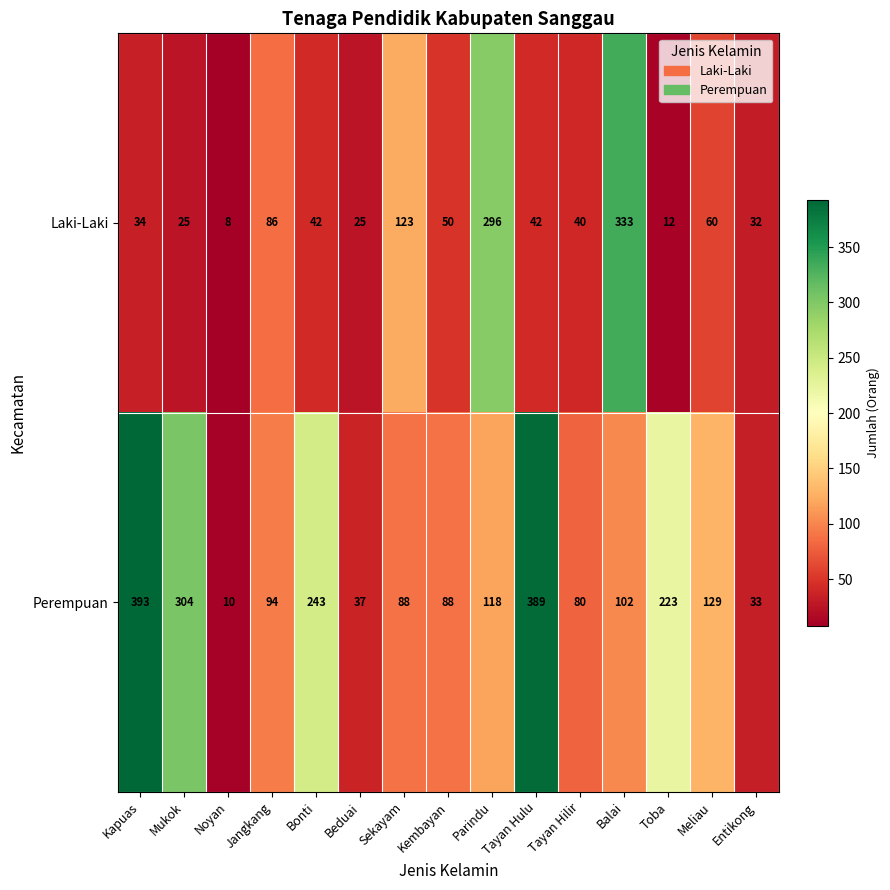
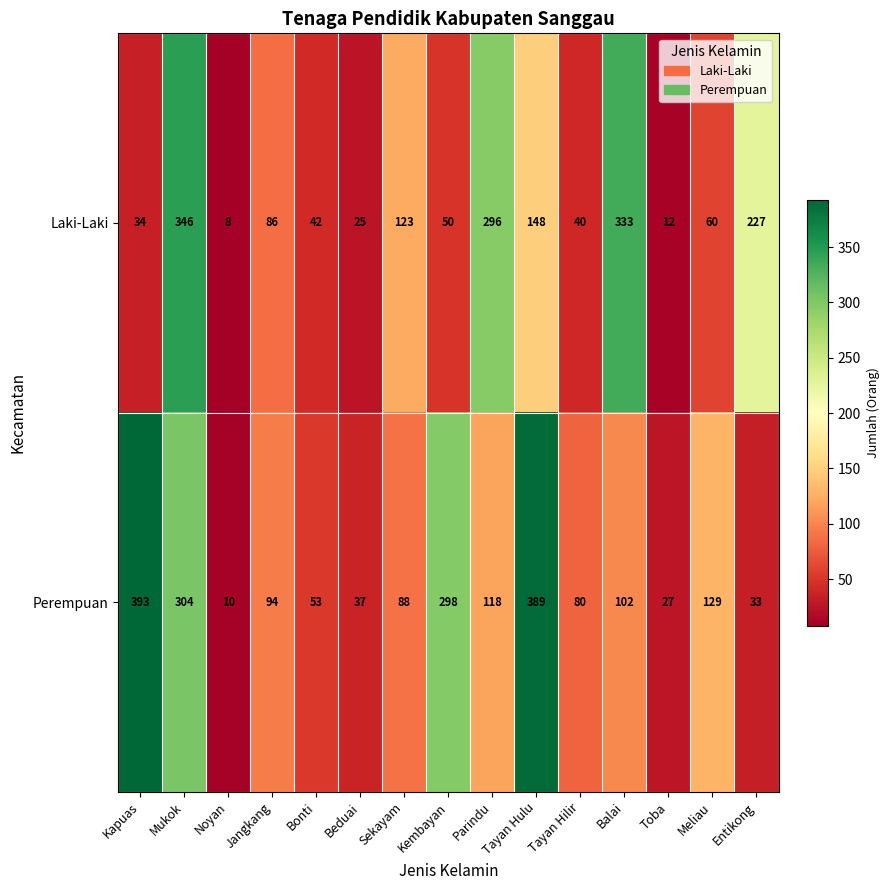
  {
    "Laki-Laki": {
      "Kapuas": 34,
-     "Mukok": 25,
+     "Mukok": 346,
      "Noyan": 8,
      "Jangkang": 86,
      "Bonti": 42,
      "Beduai": 25,
      "Sekayam": 123,
      "Kembayan": 50,
      "Parindu": 296,
-     "Tayan Hulu": 42,
+     "Tayan Hulu": 148,
      "Tayan Hilir": 40,
      "Balai": 333,
      "Toba": 12,
      "Meliau": 60,
-     "Entikong": 32
+     "Entikong": 227
    },
    "Perempuan": {
      "Kapuas": 393,
      "Mukok": 304,
      "Noyan": 10,
      "Jangkang": 94,
-     "Bonti": 243,
+     "Bonti": 53,
      "Beduai": 37,
      "Sekayam": 88,
-     "Kembayan": 88,
+     "Kembayan": 298,
      "Parindu": 118,
      "Tayan Hulu": 389,
      "Tayan Hilir": 80,
      "Balai": 102,
-     "Toba": 223,
+     "Toba": 27,
      "Meliau": 129,
      "Entikong": 33
    }
  }
